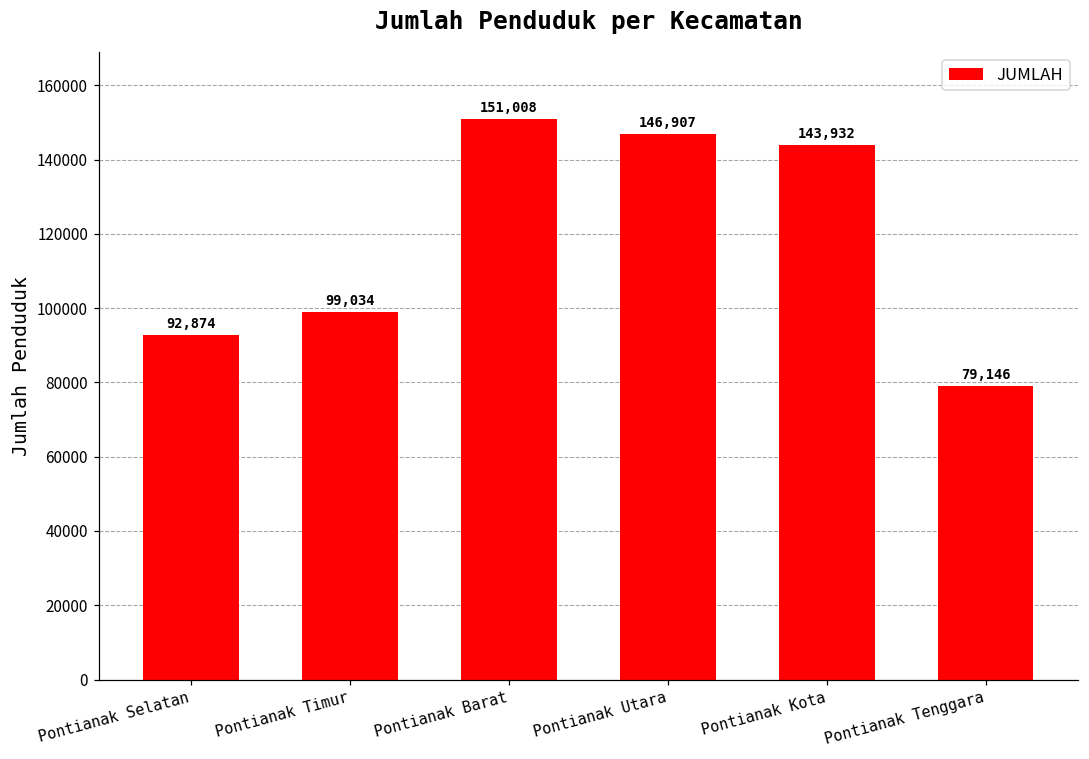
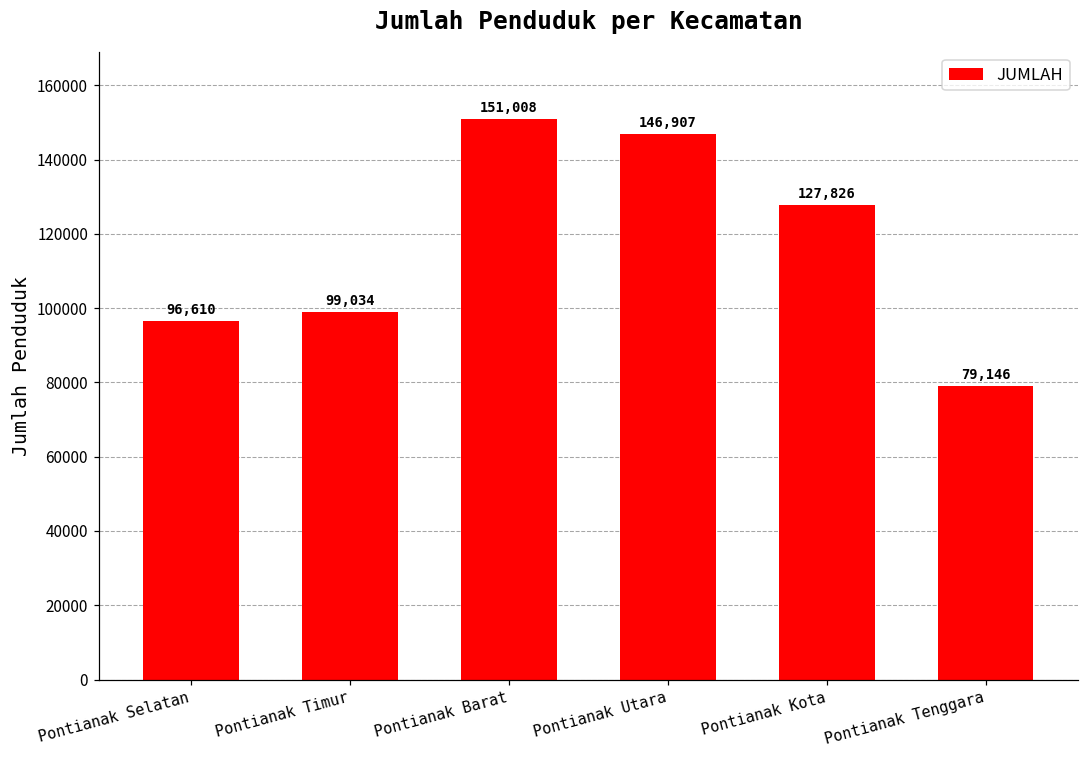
  {
-   "Pontianak Selatan": "92,874",
+   "Pontianak Selatan": "96,610",
    "Pontianak Timur": "99,034",
    "Pontianak Barat": "151,008",
    "Pontianak Utara": "146,907",
-   "Pontianak Kota": "143,932",
+   "Pontianak Kota": "127,826",
    "Pontianak Tenggara": "79,146"
  }
